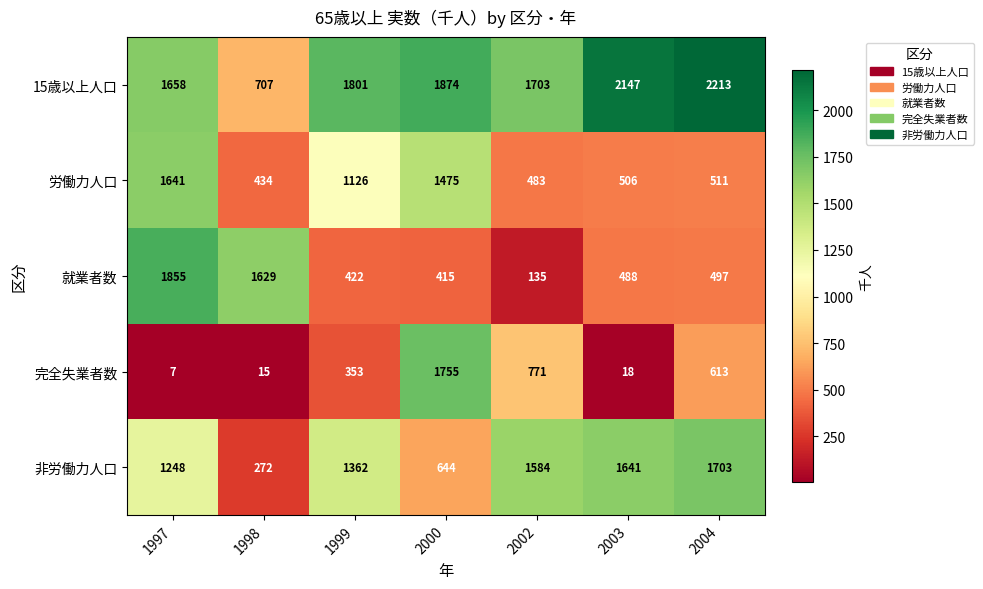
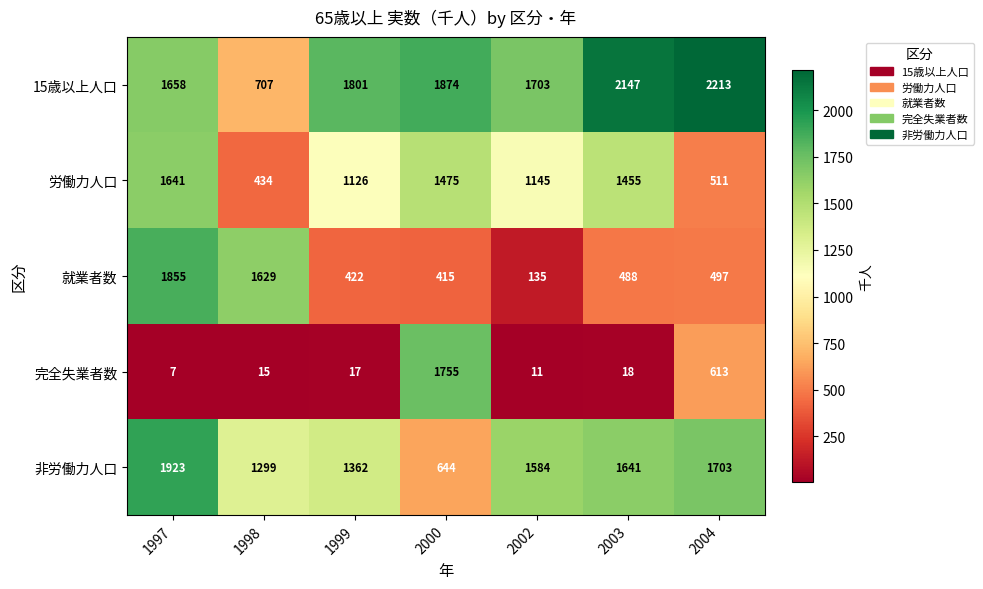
  {
    "15歳以上人口": {
      "1997": 1658,
      "1998": 707,
      "1999": 1801,
      "2000": 1874,
      "2002": 1703,
      "2003": 2147,
      "2004": 2213
    },
    "労働力人口": {
      "1997": 1641,
      "1998": 434,
      "1999": 1126,
      "2000": 1475,
-     "2002": 483,
-     "2003": 506,
+     "2002": 1145,
+     "2003": 1455,
      "2004": 511
    },
    "就業者数": {
      "1997": 1855,
      "1998": 1629,
      "1999": 422,
      "2000": 415,
      "2002": 135,
      "2003": 488,
      "2004": 497
    },
    "完全失業者数": {
      "1997": 7,
      "1998": 15,
-     "1999": 353,
+     "1999": 17,
      "2000": 1755,
-     "2002": 771,
+     "2002": 11,
      "2003": 18,
      "2004": 613
    },
    "非労働力人口": {
-     "1997": 1248,
-     "1998": 272,
+     "1997": 1923,
+     "1998": 1299,
      "1999": 1362,
      "2000": 644,
      "2002": 1584,
      "2003": 1641,
      "2004": 1703
    }
  }
